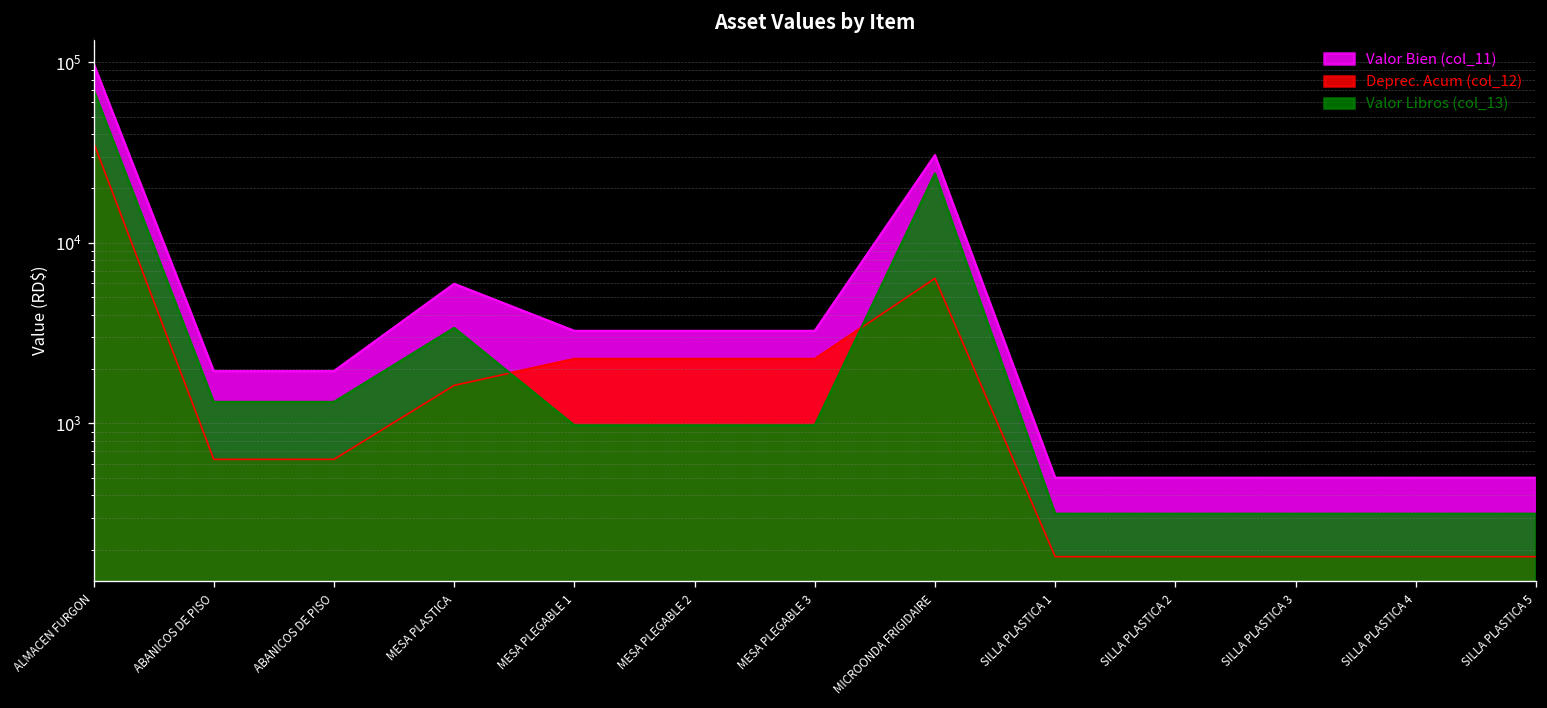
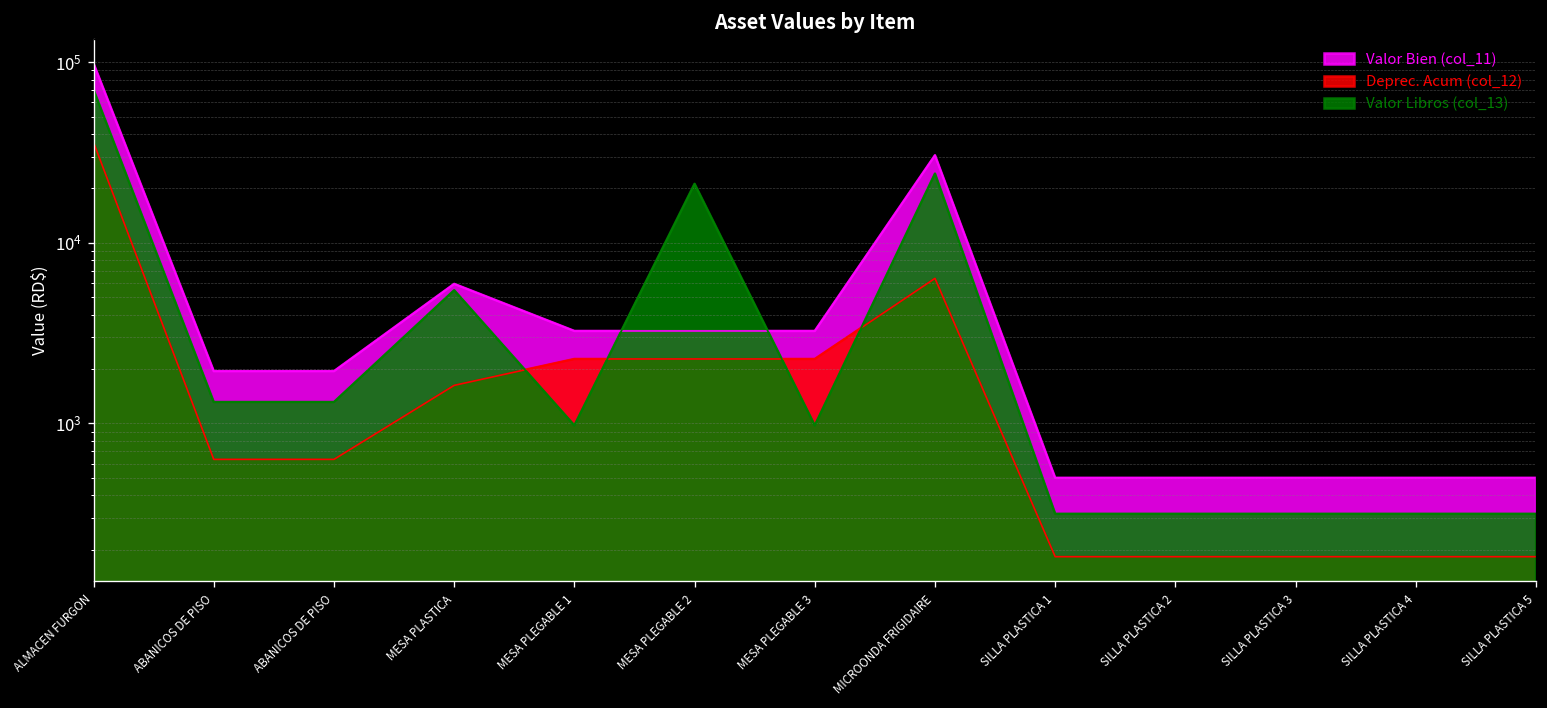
  {
    "Valor Bien (col_11)": {
      "ALMACEN FURGON": 100000,
      "MESA PLASTICA": 5900,
      "MESA PLEGABLE 1": 3300,
      "MESA PLEGABLE 2": 3300,
      "MESA PLEGABLE 3": 3300,
      "MICROONDA FRIGIDAIRE": 31000,
      "SILLA PLASTICA 1": 500,
      "SILLA PLASTICA 2": 500,
      "SILLA PLASTICA 3": 500,
      "SILLA PLASTICA 4": 500,
      "SILLA PLASTICA 5": 500
    },
    "Deprec. Acum (col_12)": {
      "ALMACEN FURGON": 36000,
      "MESA PLASTICA": 1600,
      "MESA PLEGABLE 1": 2300,
      "MESA PLEGABLE 2": 2300,
      "MESA PLEGABLE 3": 2300,
      "MICROONDA FRIGIDAIRE": 6400,
      "SILLA PLASTICA 1": 180,
      "SILLA PLASTICA 2": 180,
      "SILLA PLASTICA 3": 180,
      "SILLA PLASTICA 4": 180,
      "SILLA PLASTICA 5": 180
    },
    "Valor Libros (col_13)": {
      "ALMACEN FURGON": 70000,
-     "MESA PLASTICA": 3400,
+     "MESA PLASTICA": 5500,
      "MESA PLEGABLE 1": 1000,
-     "MESA PLEGABLE 2": 1000,
+     "MESA PLEGABLE 2": 21000,
      "MESA PLEGABLE 3": 1000,
      "MICROONDA FRIGIDAIRE": 24000,
      "SILLA PLASTICA 1": 320,
      "SILLA PLASTICA 2": 320,
      "SILLA PLASTICA 3": 320,
      "SILLA PLASTICA 4": 320,
      "SILLA PLASTICA 5": 320
    }
  }
